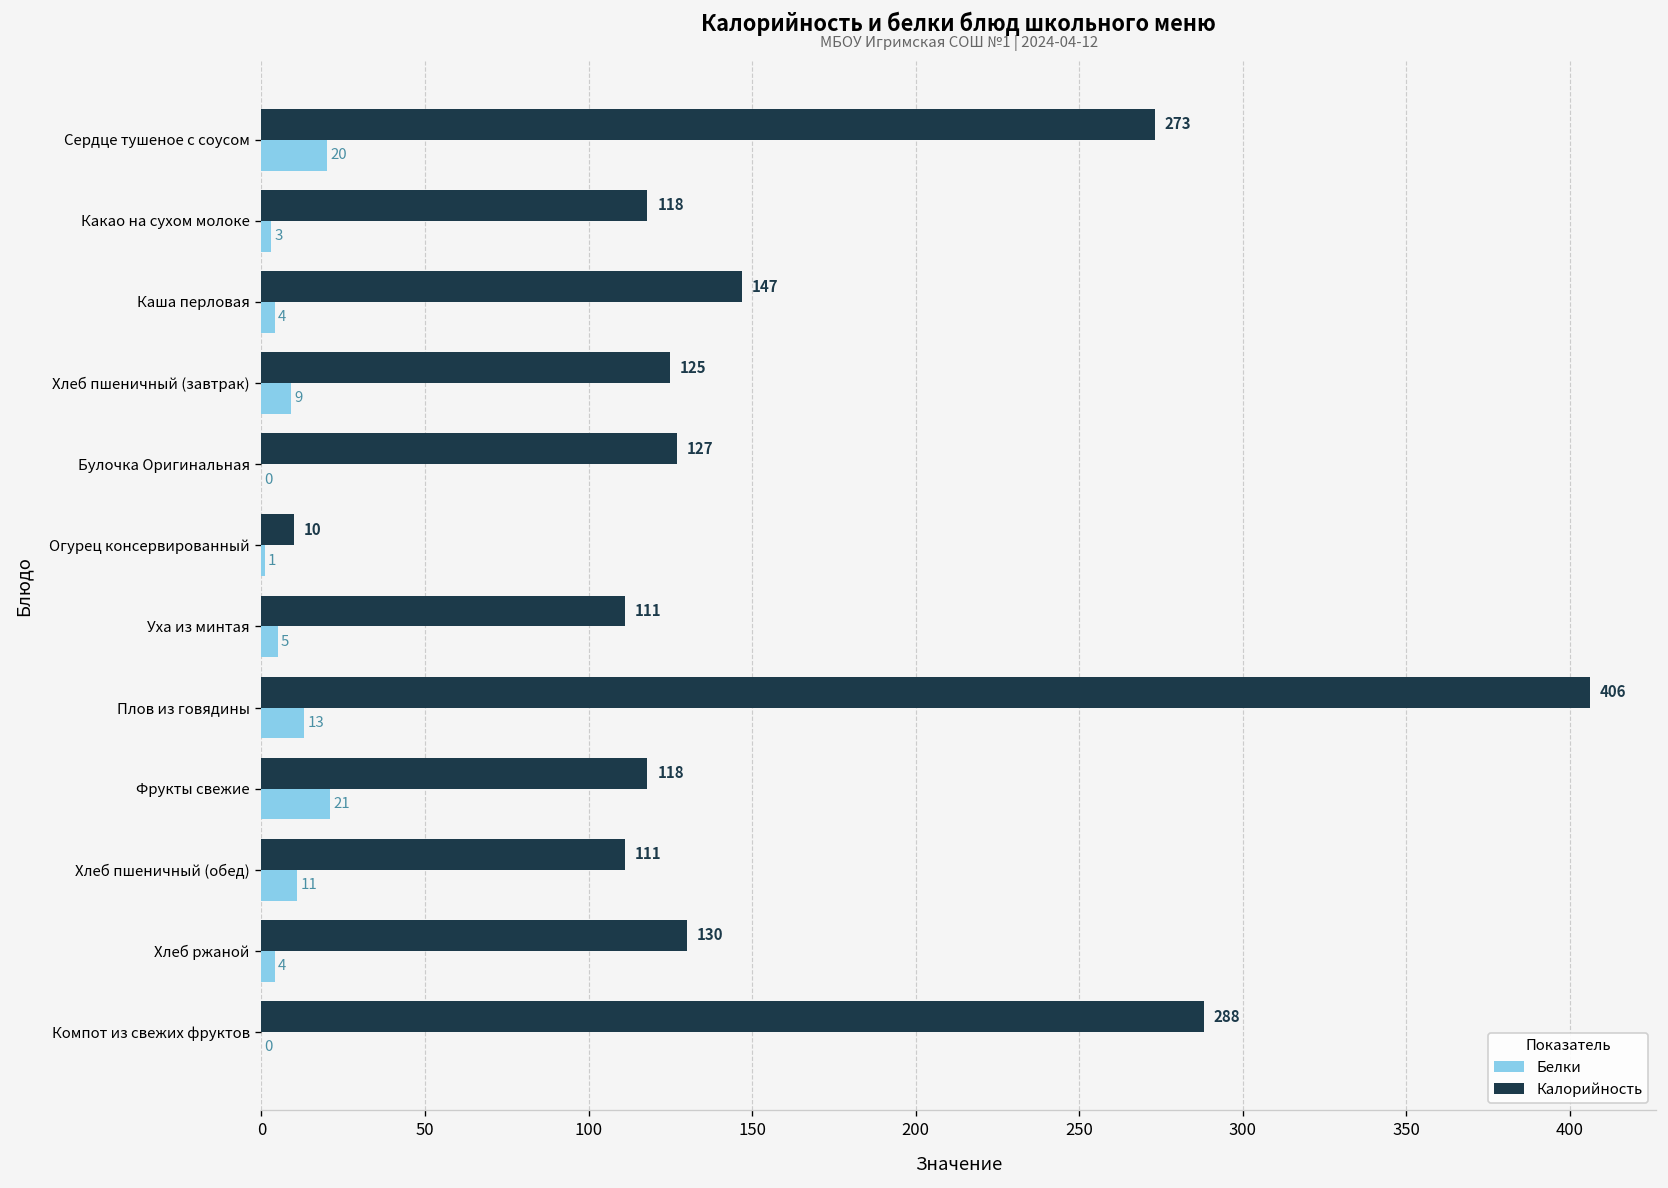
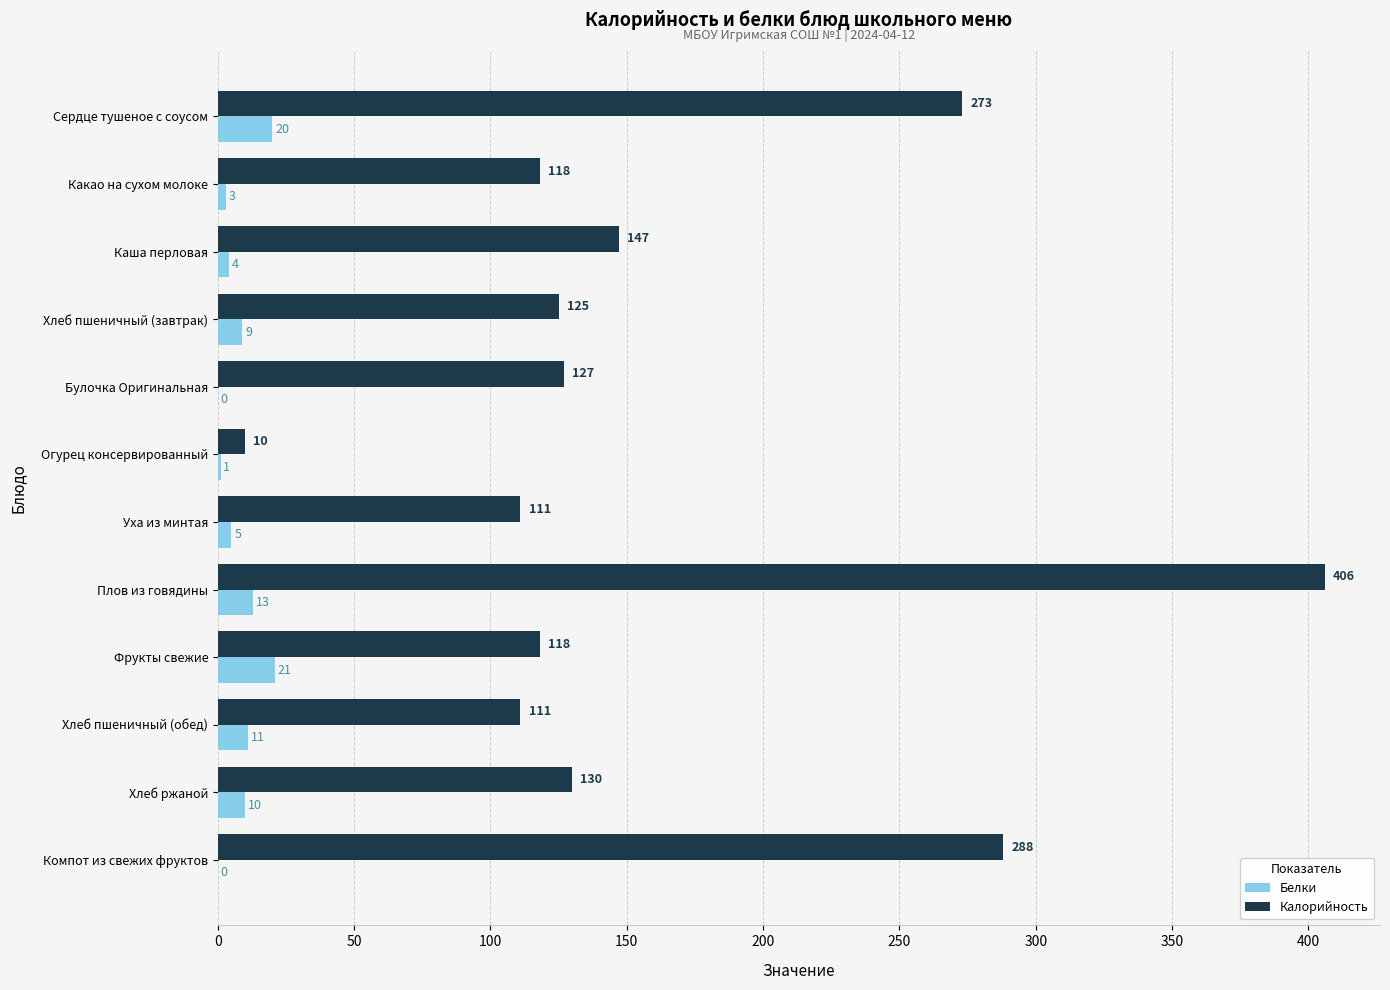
  {
    "Белки": {
      "Сердце тушеное с соусом": 20,
      "Какао на сухом молоке": 3,
      "Каша перловая": 4,
      "Хлеб пшеничный (завтрак)": 9,
      "Булочка Оригинальная": 0,
      "Огурец консервированный": 1,
      "Уха из минтая": 5,
      "Плов из говядины": 13,
      "Фрукты свежие": 21,
      "Хлеб пшеничный (обед)": 11,
-     "Хлеб ржаной": 4,
+     "Хлеб ржаной": 10,
      "Компот из свежих фруктов": 0
    },
    "Калорийность": {
      "Сердце тушеное с соусом": 273,
      "Какао на сухом молоке": 118,
      "Каша перловая": 147,
      "Хлеб пшеничный (завтрак)": 125,
      "Булочка Оригинальная": 127,
      "Огурец консервированный": 10,
      "Уха из минтая": 111,
      "Плов из говядины": 406,
      "Фрукты свежие": 118,
      "Хлеб пшеничный (обед)": 111,
      "Хлеб ржаной": 130,
      "Компот из свежих фруктов": 288
    }
  }
